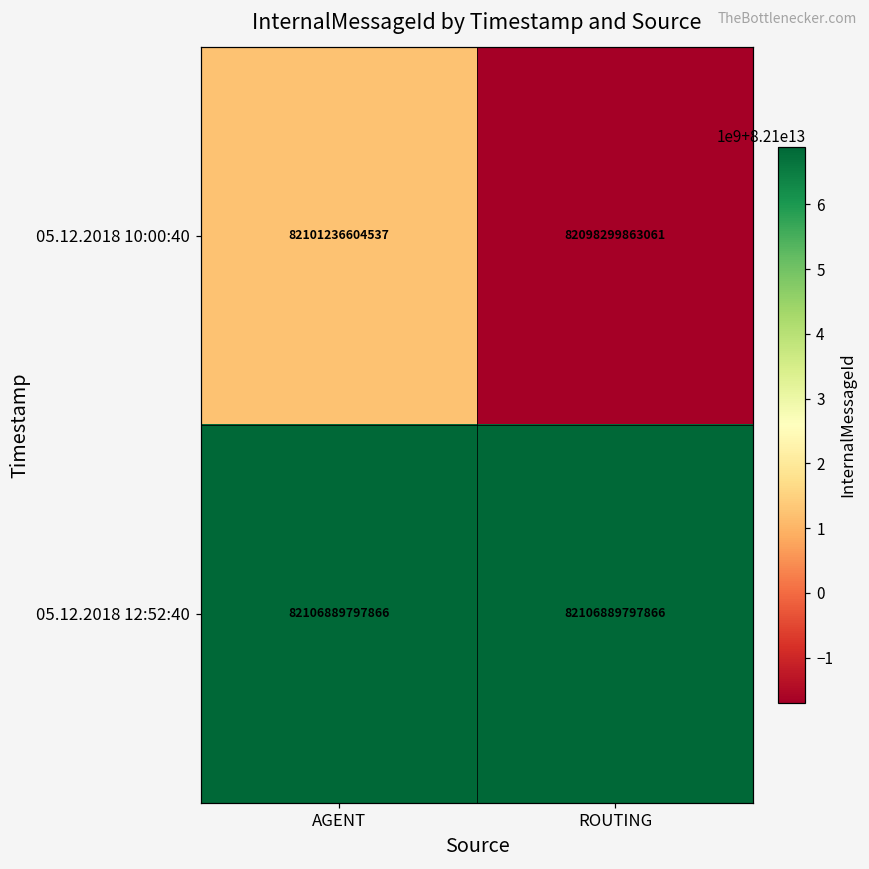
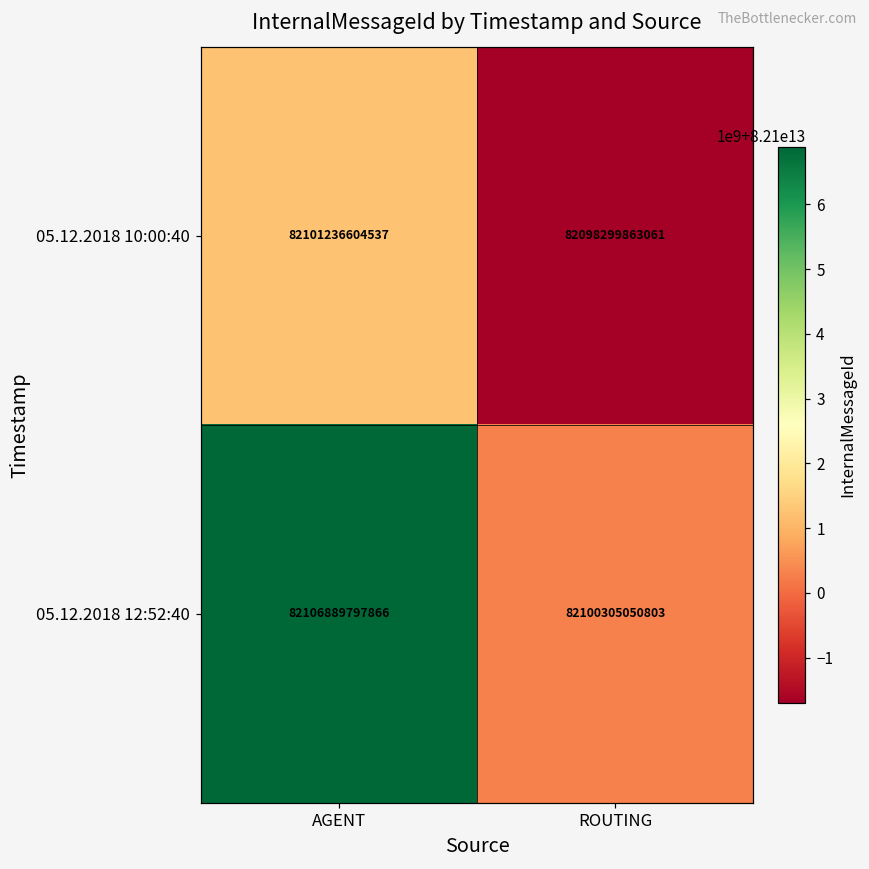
  {
    "05.12.2018 10:00:40": {
      "AGENT": 82101236604537,
      "ROUTING": 82098299863061
    },
    "05.12.2018 12:52:40": {
      "AGENT": 82106889797866,
-     "ROUTING": 82106889797866
+     "ROUTING": 82100305050803
    }
  }
